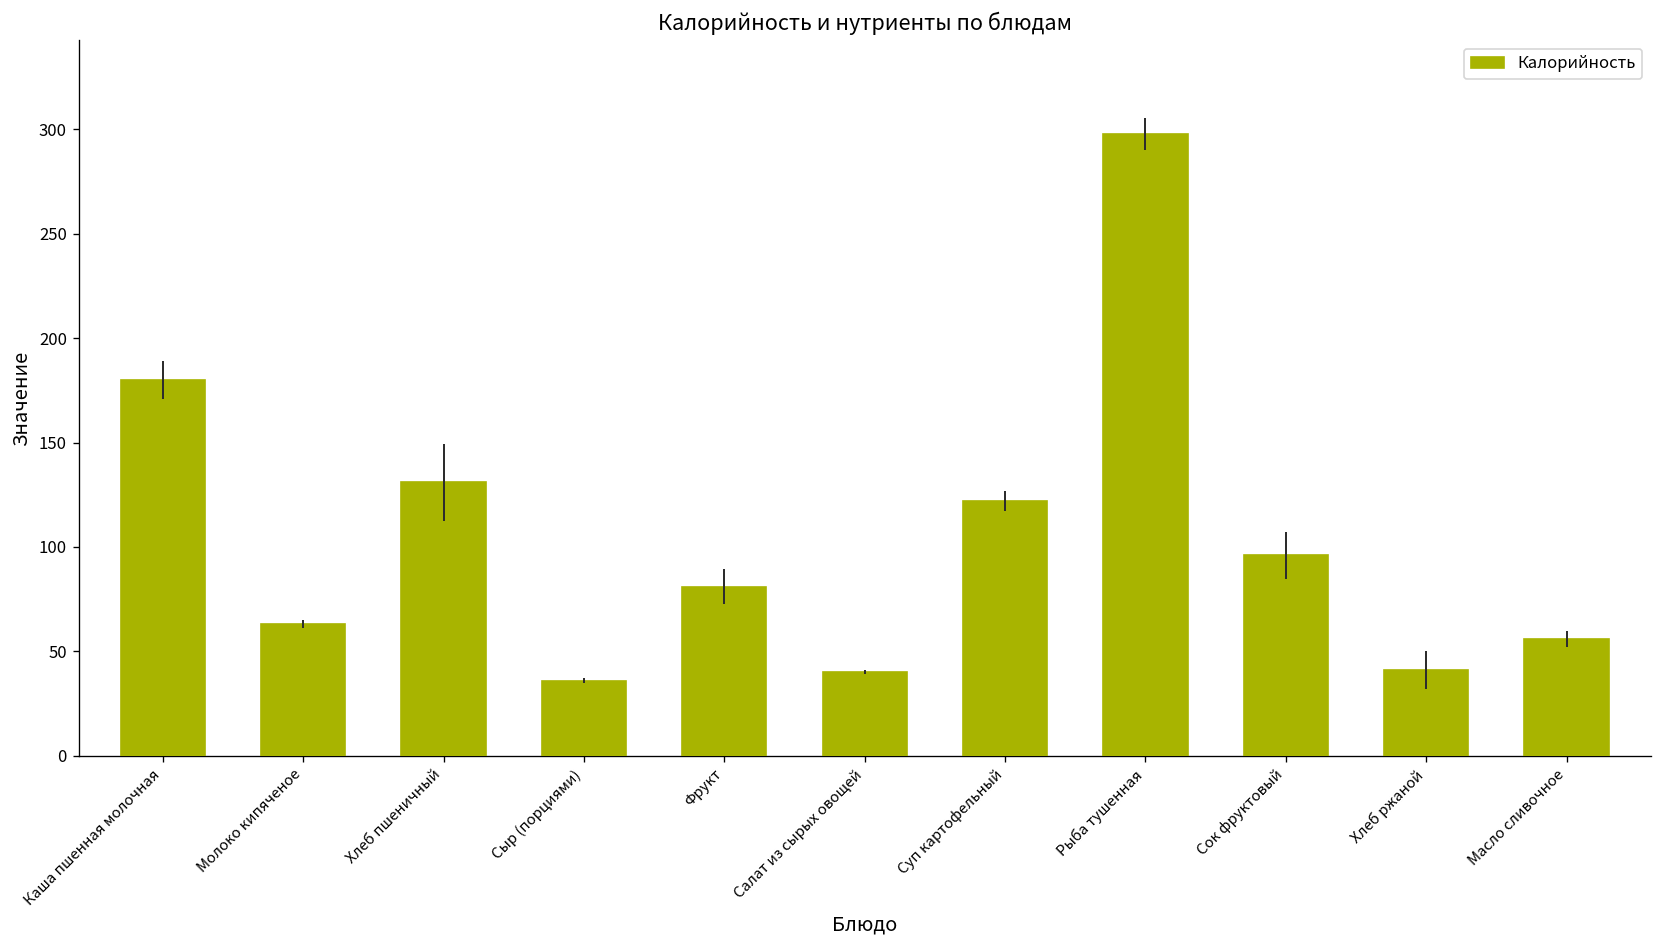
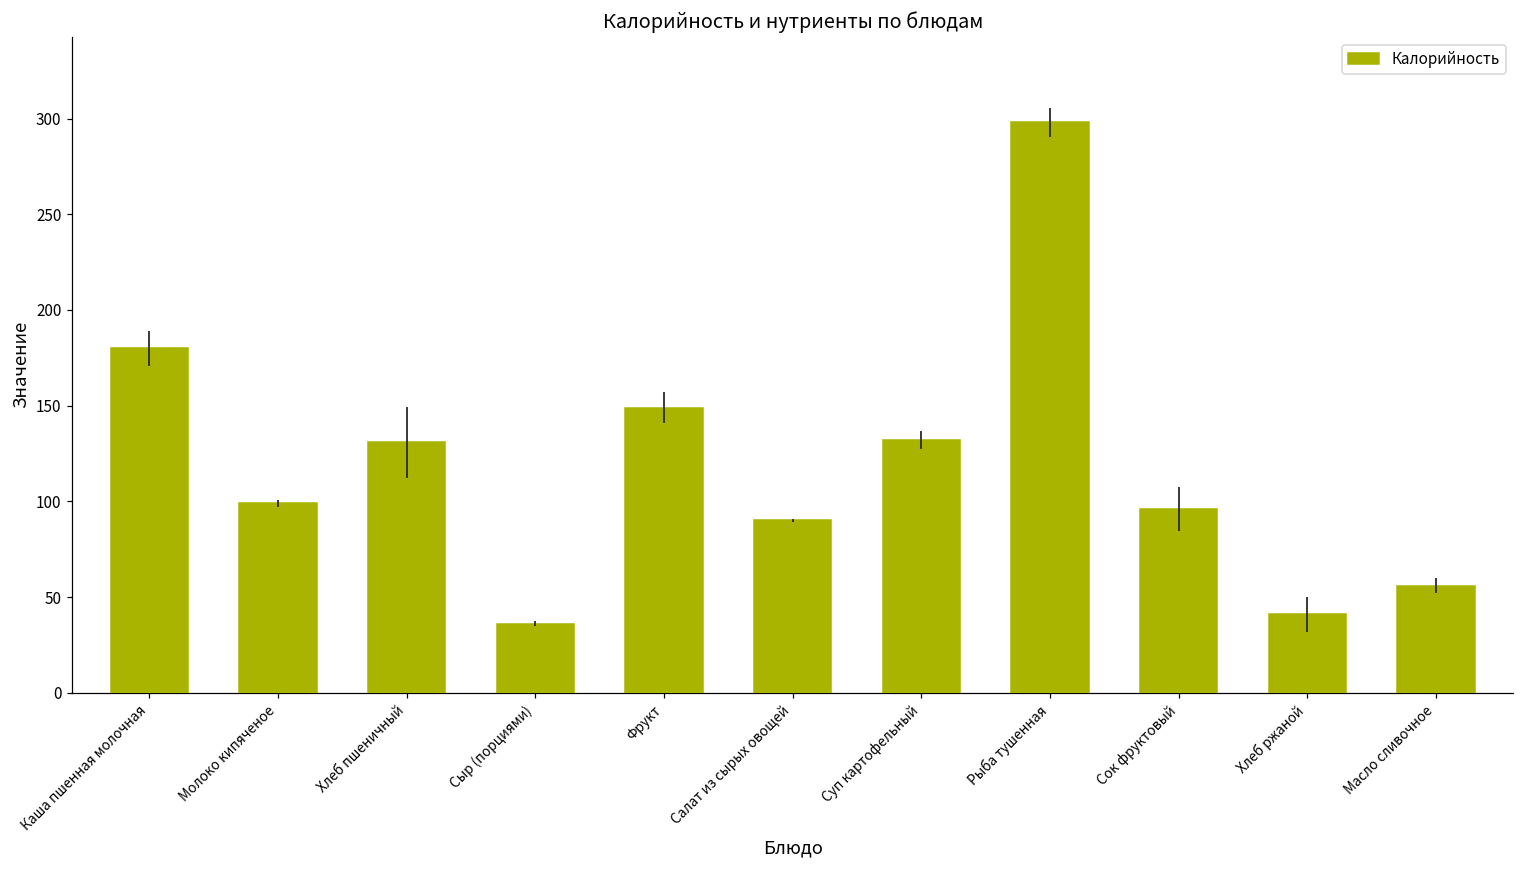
  {
    "Каша пшенная молочная": 180,
-   "Молоко кипяченое": 63,
+   "Молоко кипяченое": 99,
    "Хлеб пшеничный": 131,
    "Сыр (порциями)": 36,
-   "Фрукт": 81,
-   "Салат из сырых овощей": 40,
-   "Суп картофельный": 122,
+   "Фрукт": 149,
+   "Салат из сырых овощей": 90,
+   "Суп картофельный": 132,
    "Рыба тушенная": 298,
    "Сок фруктовый": 96,
    "Хлеб ржаной": 41,
    "Масло сливочное": 56
  }
